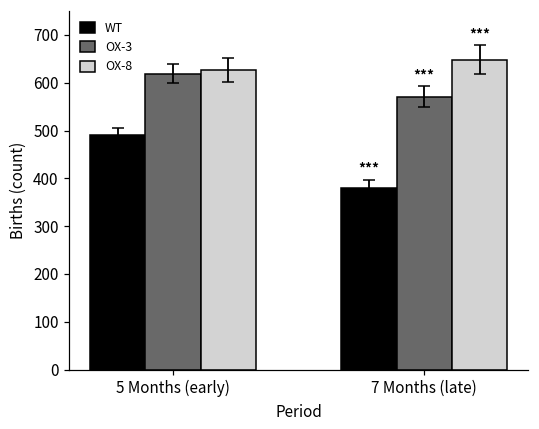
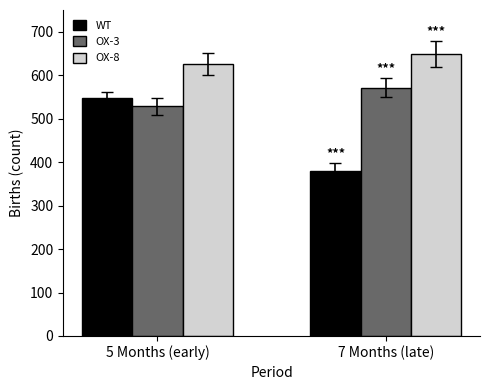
  {
    "WT": {
-     "5 Months (early)": 490,
+     "5 Months (early)": 550,
      "7 Months (late)": 380
    },
    "OX-3": {
-     "5 Months (early)": 620,
+     "5 Months (early)": 530,
      "7 Months (late)": 570
    },
    "OX-8": {
      "5 Months (early)": 630,
      "7 Months (late)": 650
    }
  }
